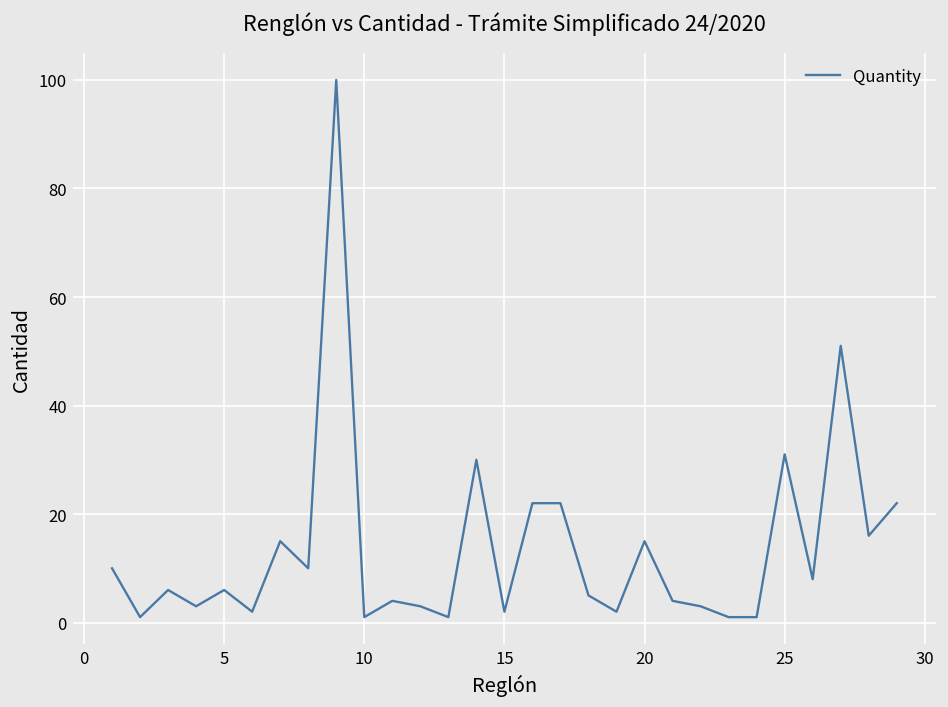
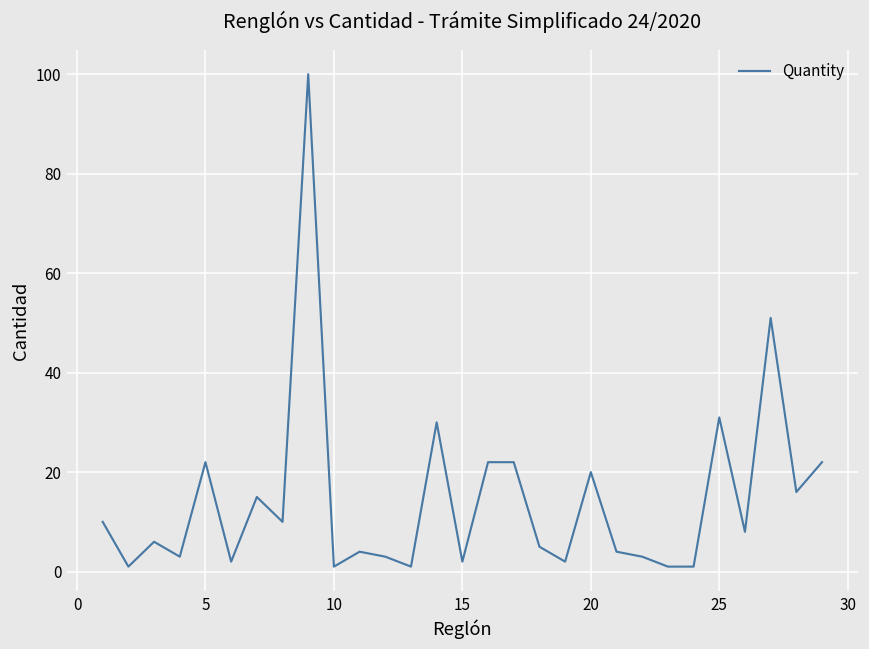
  {
-   "5": 6,
+   "5": 22,
    "10": 1,
    "15": 2,
-   "20": 15,
+   "20": 20,
    "25": 31
  }
